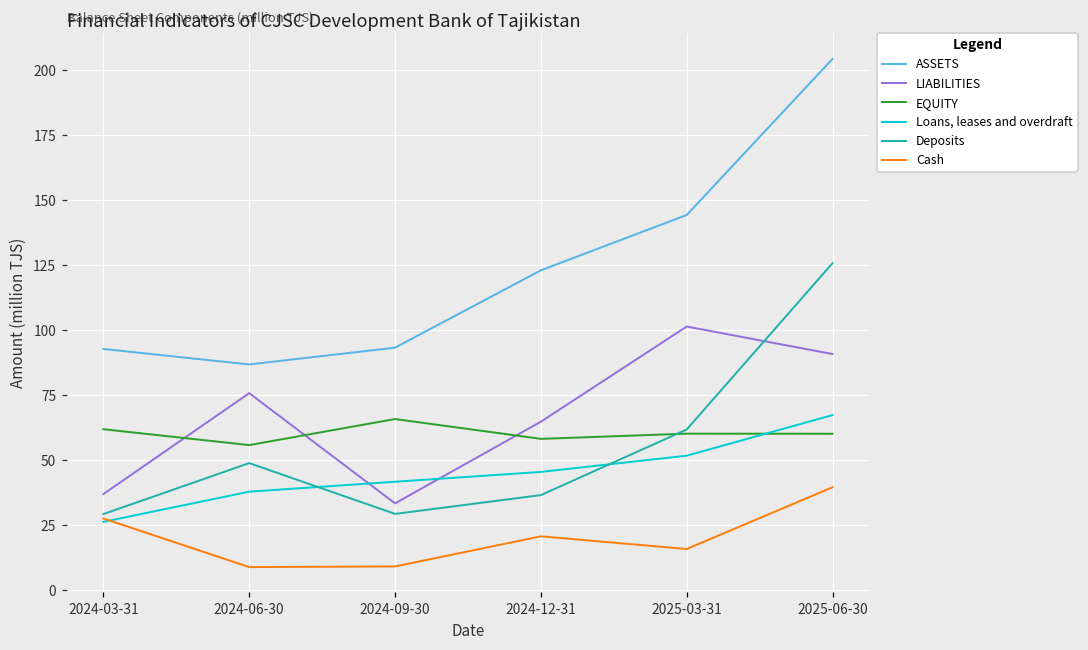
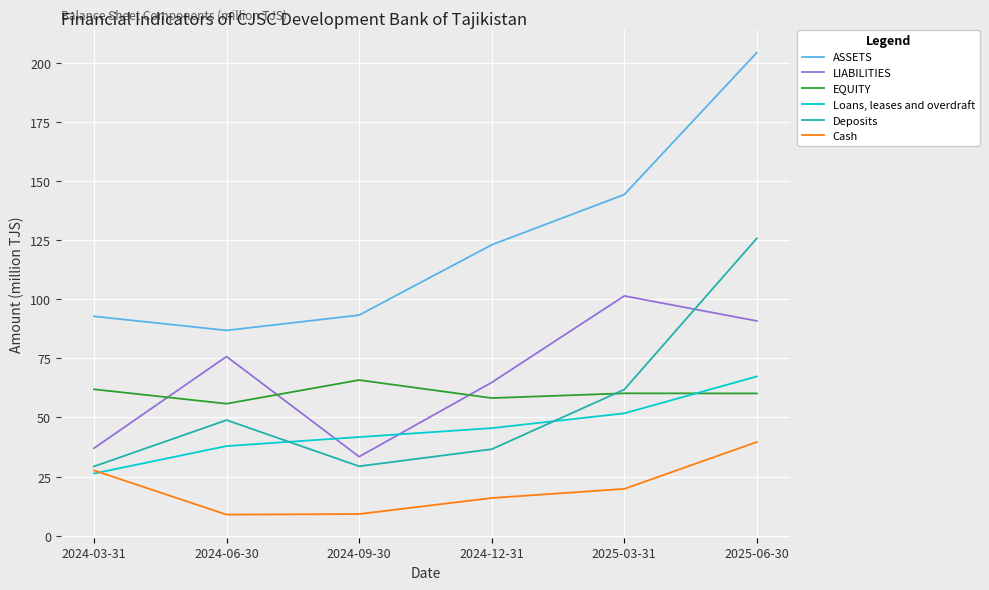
  {
    "ASSETS": {
      "2024-03-31": 93,
      "2024-06-30": 87,
      "2024-09-30": 93,
      "2024-12-31": 123,
      "2025-03-31": 144,
      "2025-06-30": 204
    },
    "LIABILITIES": {
      "2024-03-31": 37,
      "2024-06-30": 76,
      "2024-09-30": 33,
      "2024-12-31": 65,
      "2025-03-31": 101,
      "2025-06-30": 91
    },
    "EQUITY": {
      "2024-03-31": 62,
      "2024-06-30": 56,
      "2024-09-30": 66,
      "2024-12-31": 58,
      "2025-03-31": 60,
      "2025-06-30": 60
    },
    "Cash": {
      "2024-03-31": 28,
      "2024-06-30": 9,
      "2024-09-30": 9,
-     "2024-12-31": 21,
-     "2025-03-31": 16,
+     "2024-12-31": 16,
+     "2025-03-31": 20,
      "2025-06-30": 40
    }
  }
